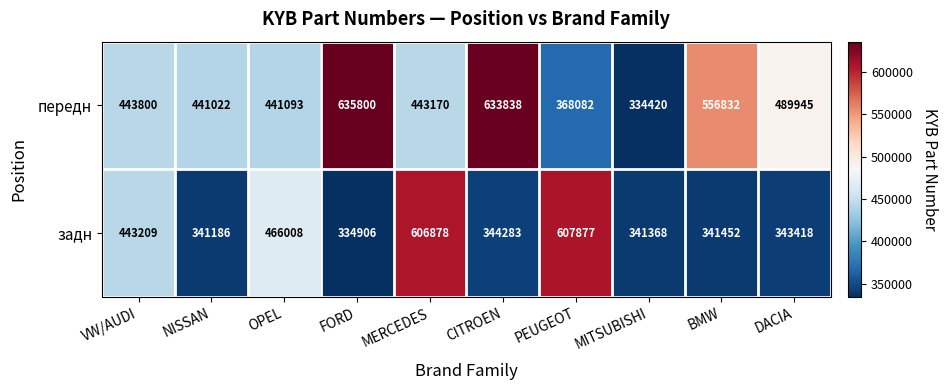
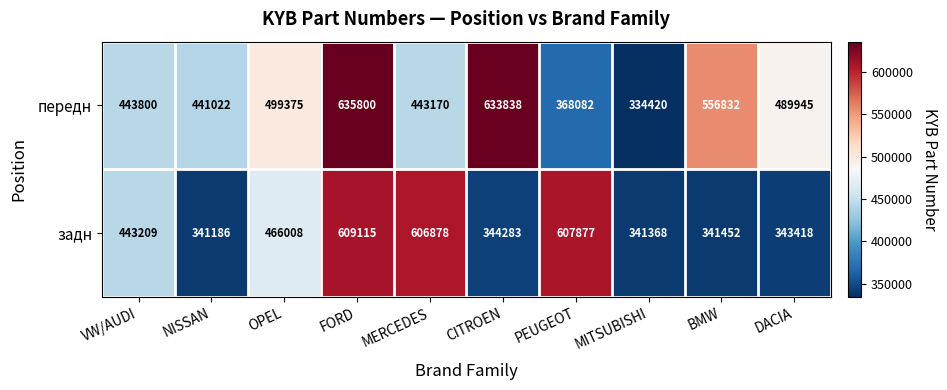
  {
    "передн": {
      "VW/AUDI": 443800,
      "NISSAN": 441022,
-     "OPEL": 441093,
+     "OPEL": 499375,
      "FORD": 635800,
      "MERCEDES": 443170,
      "CITROEN": 633838,
      "PEUGEOT": 368082,
      "MITSUBISHI": 334420,
      "BMW": 556832,
      "DACIA": 489945
    },
    "задн": {
      "VW/AUDI": 443209,
      "NISSAN": 341186,
      "OPEL": 466008,
-     "FORD": 334906,
+     "FORD": 609115,
      "MERCEDES": 606878,
      "CITROEN": 344283,
      "PEUGEOT": 607877,
      "MITSUBISHI": 341368,
      "BMW": 341452,
      "DACIA": 343418
    }
  }
